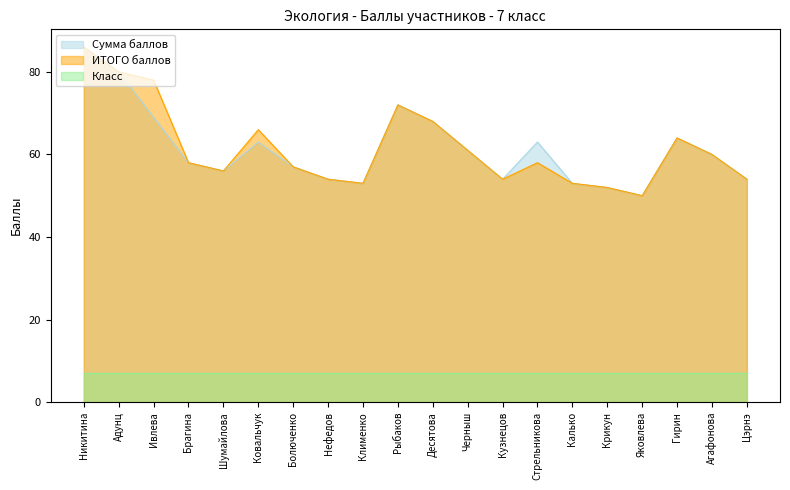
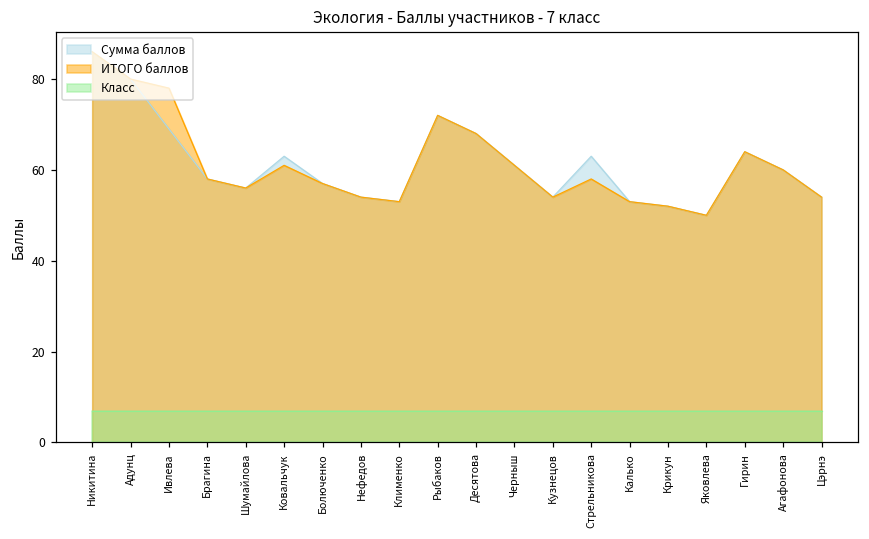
  {
    "Сумма баллов": {
      "Ивлева": 69,
      "Ковальчук": 63,
      "Стрельникова": 63
    },
    "ИТОГО баллов": {
-     "Ковальчук": 66,
+     "Ковальчук": 61,
      "Стрельникова": 58
    },
    "Класс": {
      "Никитина": 7,
      "Адунц": 7,
      "Ивлева": 7,
      "Брагина": 7,
      "Шумайлова": 7,
      "Ковальчук": 7,
      "Болюченко": 7,
      "Нефедов": 7,
      "Клименко": 7,
      "Рыбаков": 7,
      "Десятова": 7,
      "Черныш": 7,
      "Кузнецов": 7,
      "Стрельникова": 7,
      "Калько": 7,
      "Крикун": 7,
      "Яковлева": 7,
      "Гирин": 7,
      "Агафонова": 7,
      "Цэрнэ": 7
    }
  }
